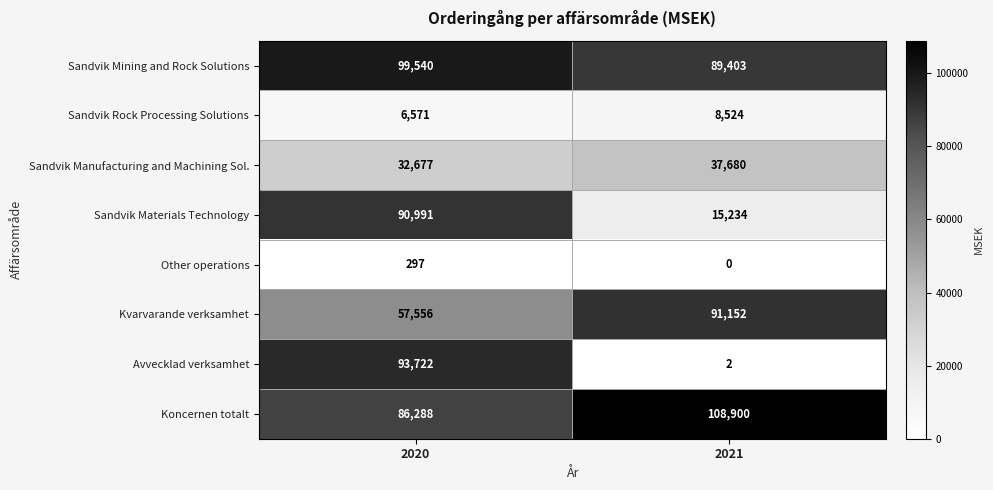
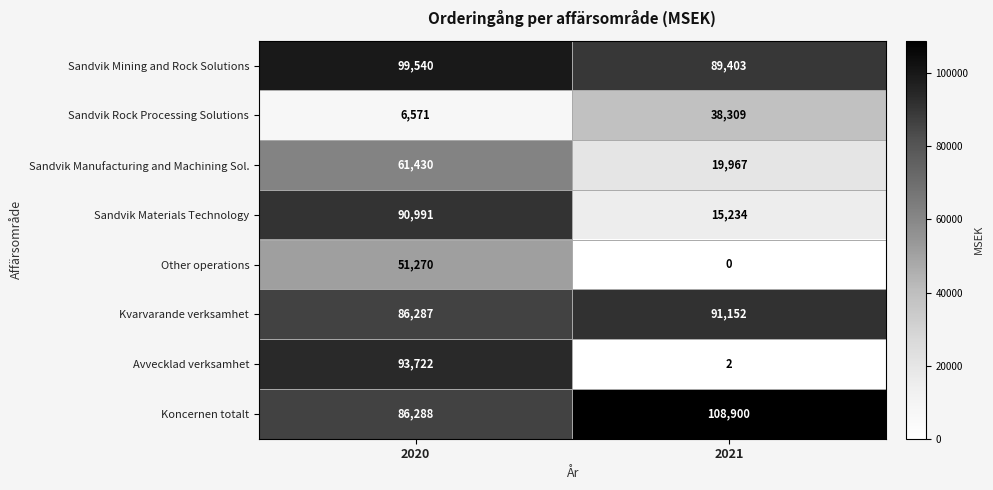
  {
    "Sandvik Mining and Rock Solutions": {
      "2020": "99,540",
      "2021": "89,403"
    },
    "Sandvik Rock Processing Solutions": {
      "2020": "6,571",
-     "2021": "8,524"
+     "2021": "38,309"
    },
    "Sandvik Manufacturing and Machining Sol.": {
-     "2020": "32,677",
-     "2021": "37,680"
+     "2020": "61,430",
+     "2021": "19,967"
    },
    "Sandvik Materials Technology": {
      "2020": "90,991",
      "2021": "15,234"
    },
    "Other operations": {
-     "2020": "297",
+     "2020": "51,270",
      "2021": "0"
    },
    "Kvarvarande verksamhet": {
-     "2020": "57,556",
+     "2020": "86,287",
      "2021": "91,152"
    },
    "Avvecklad verksamhet": {
      "2020": "93,722",
      "2021": "2"
    },
    "Koncernen totalt": {
      "2020": "86,288",
      "2021": "108,900"
    }
  }
